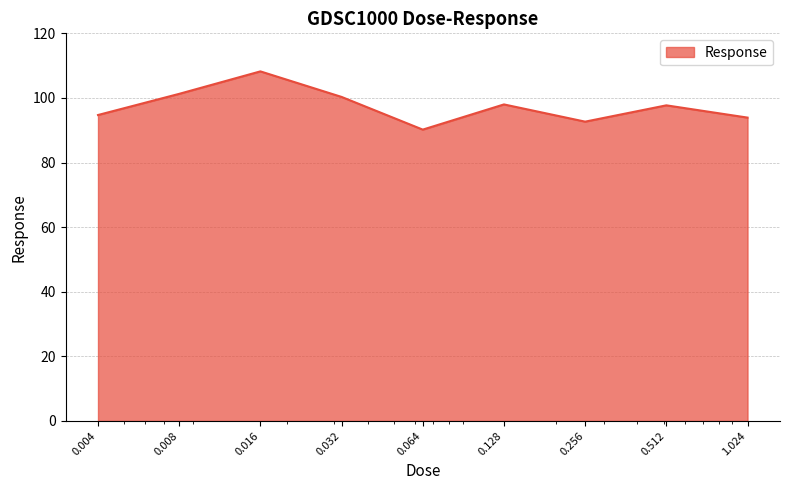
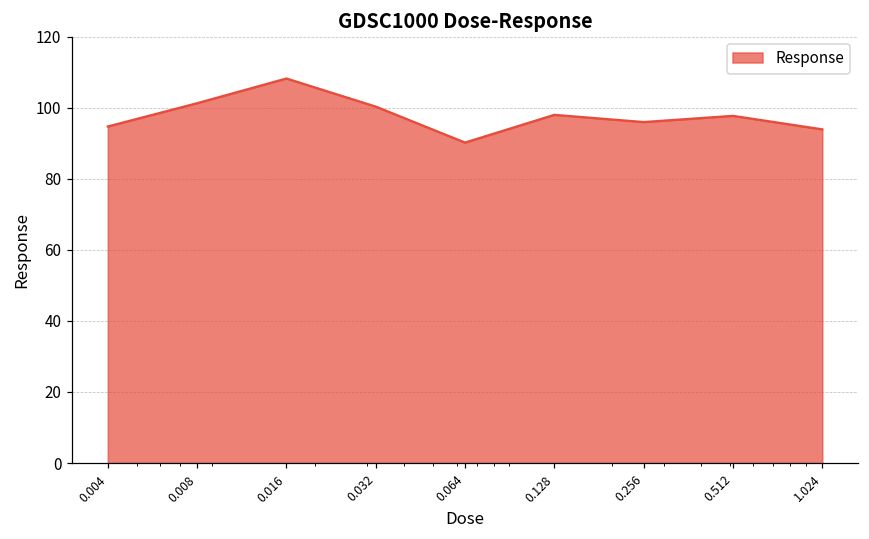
  {
    "0.004": 95,
    "0.008": 101,
    "0.016": 108,
    "0.032": 100,
    "0.064": 90,
    "0.128": 98,
-   "0.256": 93,
+   "0.256": 96,
    "0.512": 98,
    "1.024": 94
  }
